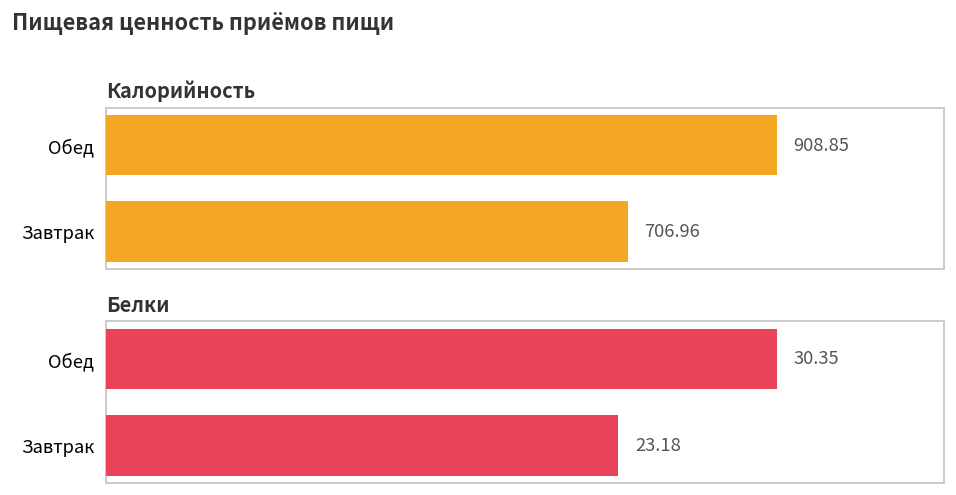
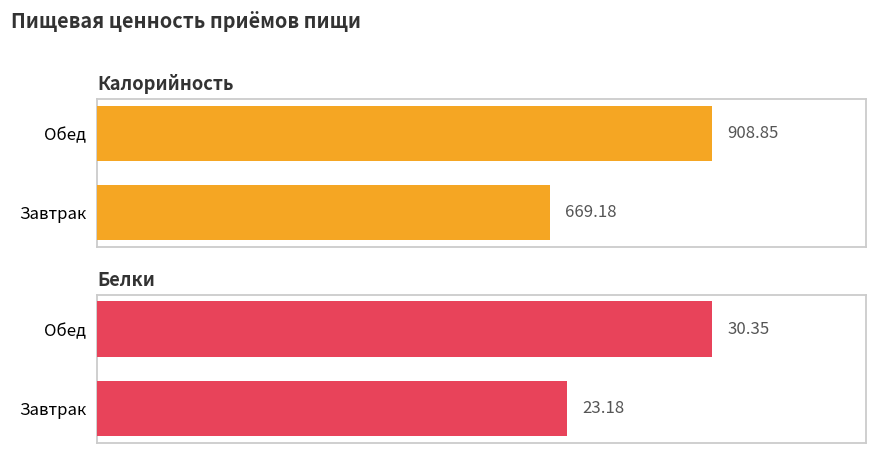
  {
    "Калорийность": {
      "Обед": 908.85,
-     "Завтрак": 706.96
+     "Завтрак": 669.18
    },
    "Белки": {
      "Обед": 30.35,
      "Завтрак": 23.18
    }
  }
